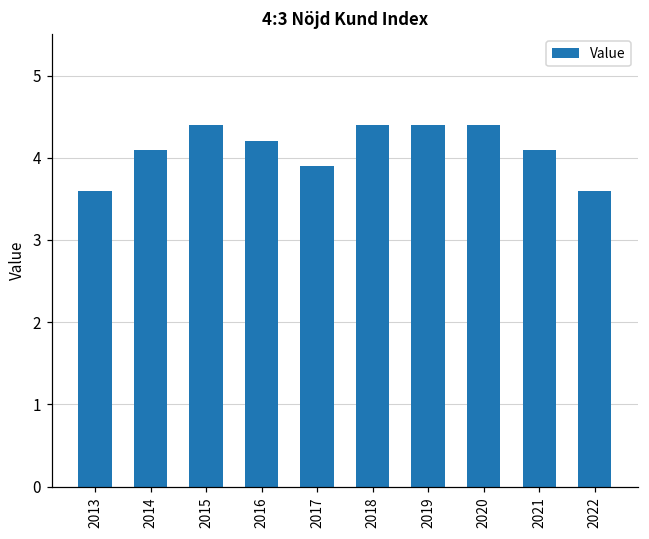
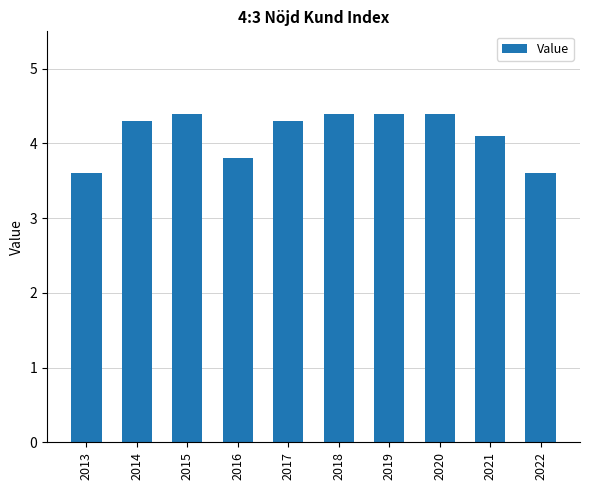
  {
    "2013": 3.6,
-   "2014": 4.1,
+   "2014": 4.3,
    "2015": 4.4,
-   "2016": 4.2,
-   "2017": 3.9,
+   "2016": 3.8,
+   "2017": 4.3,
    "2018": 4.4,
    "2019": 4.4,
    "2020": 4.4,
    "2021": 4.1,
    "2022": 3.6
  }
